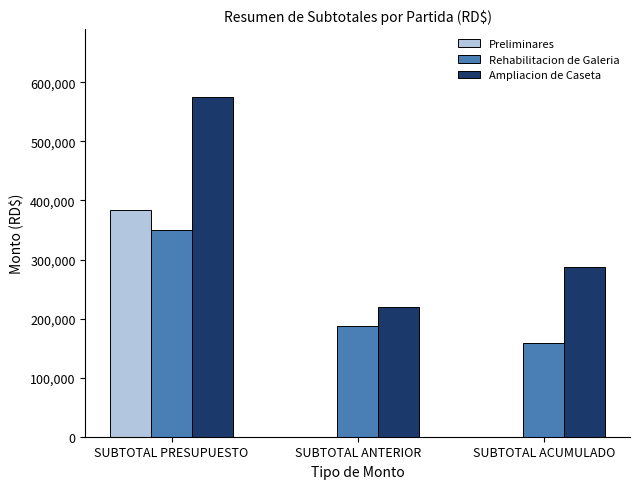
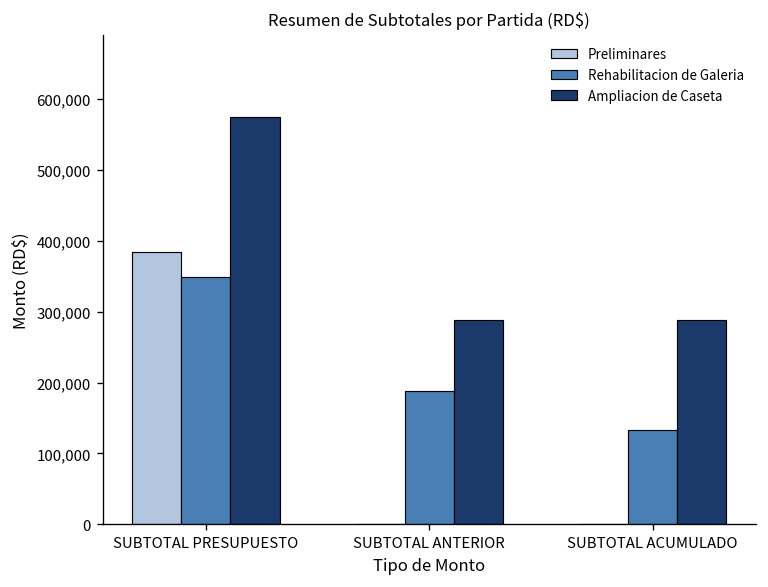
  {
    "Preliminares": {
      "SUBTOTAL PRESUPUESTO": "380,000",
      "SUBTOTAL ANTERIOR": "0",
      "SUBTOTAL ACUMULADO": "0"
    },
    "Rehabilitacion de Galeria": {
      "SUBTOTAL PRESUPUESTO": "350,000",
      "SUBTOTAL ANTERIOR": "190,000",
-     "SUBTOTAL ACUMULADO": "160,000"
+     "SUBTOTAL ACUMULADO": "130,000"
    },
    "Ampliacion de Caseta": {
      "SUBTOTAL PRESUPUESTO": "580,000",
-     "SUBTOTAL ANTERIOR": "220,000",
+     "SUBTOTAL ANTERIOR": "290,000",
      "SUBTOTAL ACUMULADO": "290,000"
    }
  }
